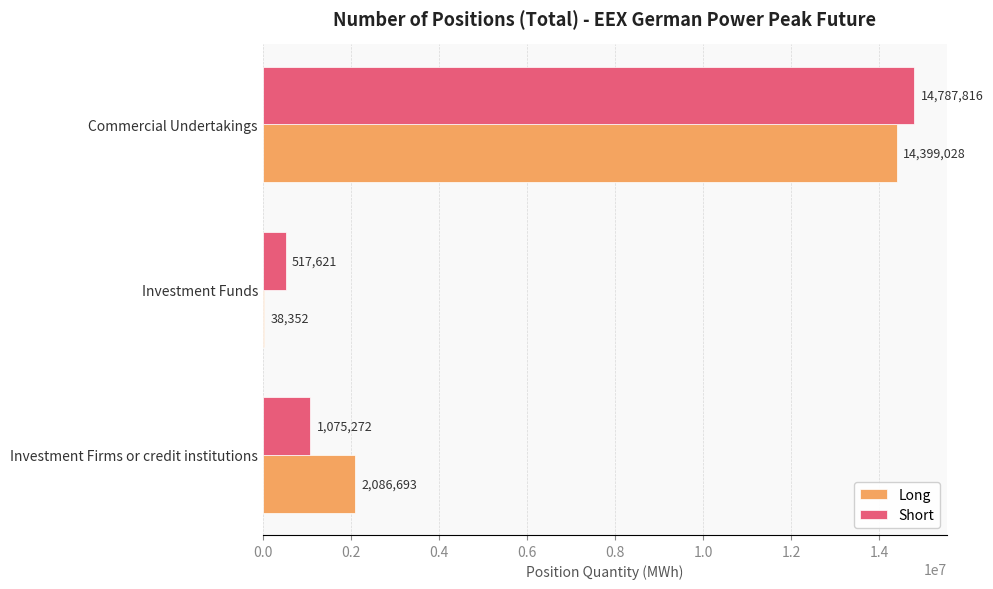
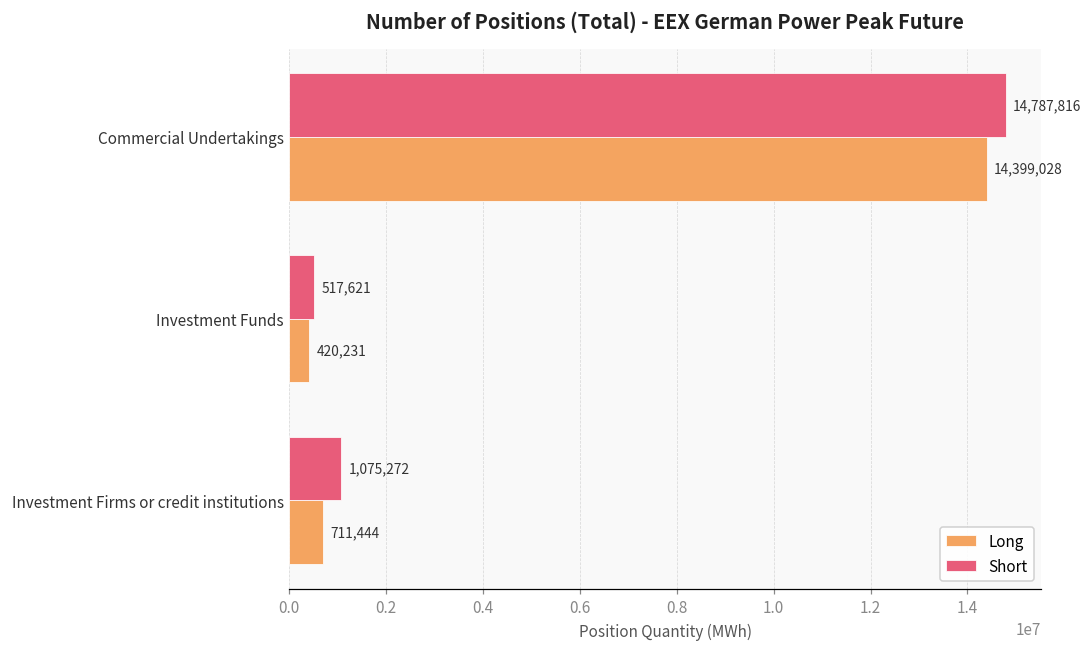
  {
    "Long": {
      "Commercial Undertakings": "14,399,028",
-     "Investment Funds": "38,352",
-     "Investment Firms or credit institutions": "2,086,693"
+     "Investment Funds": "420,231",
+     "Investment Firms or credit institutions": "711,444"
    },
    "Short": {
      "Commercial Undertakings": "14,787,816",
      "Investment Funds": "517,621",
      "Investment Firms or credit institutions": "1,075,272"
    }
  }
